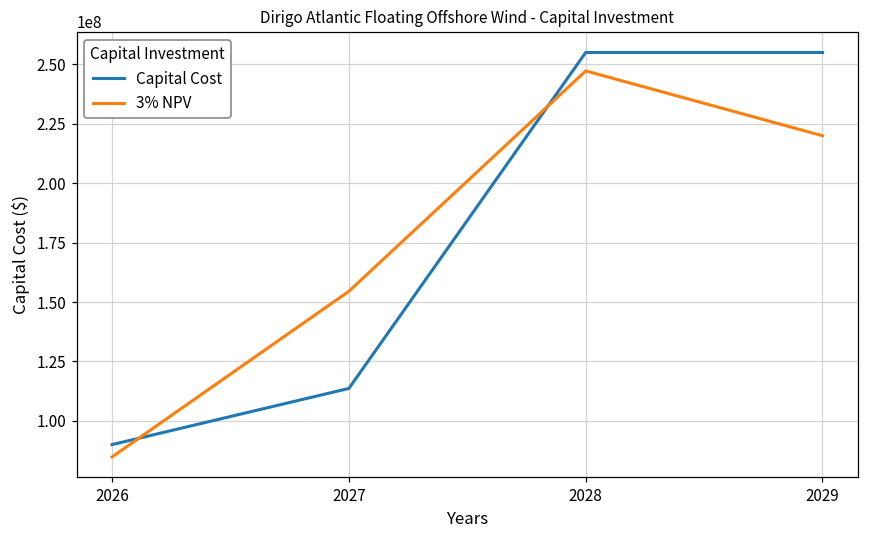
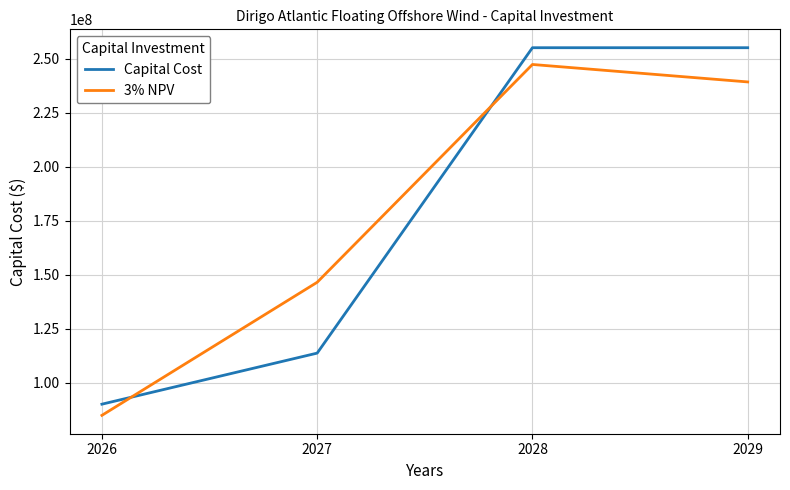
  {
    "Capital Cost": {
      "2026": 90000000,
      "2027": 114000000,
      "2028": 255000000,
      "2029": 255000000
    },
    "3% NPV": {
      "2026": 85000000,
-     "2027": 155000000,
+     "2027": 146000000,
      "2028": 247000000,
-     "2029": 220000000
+     "2029": 239000000
    }
  }
